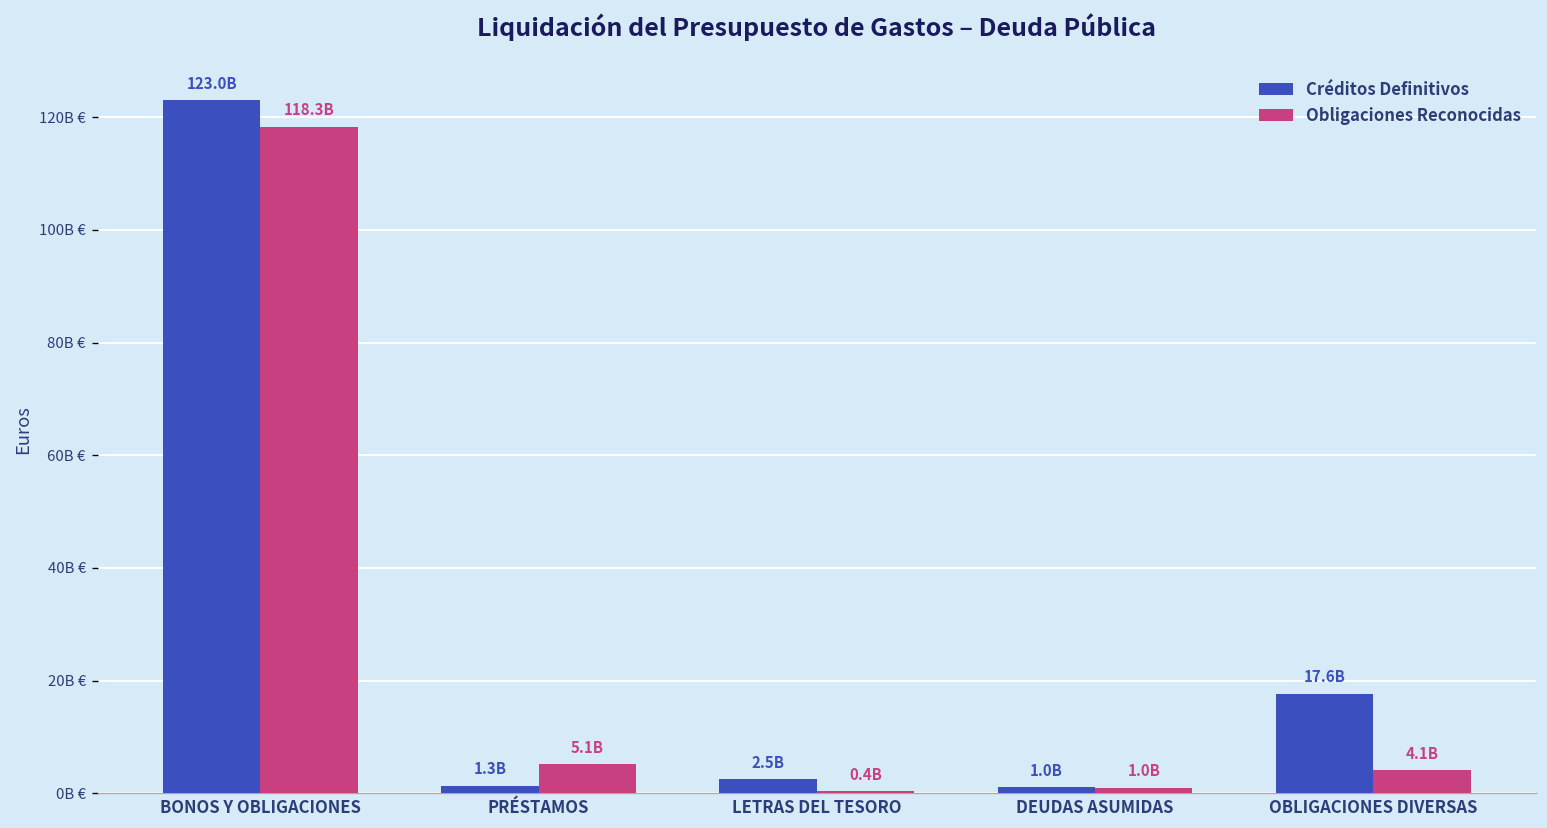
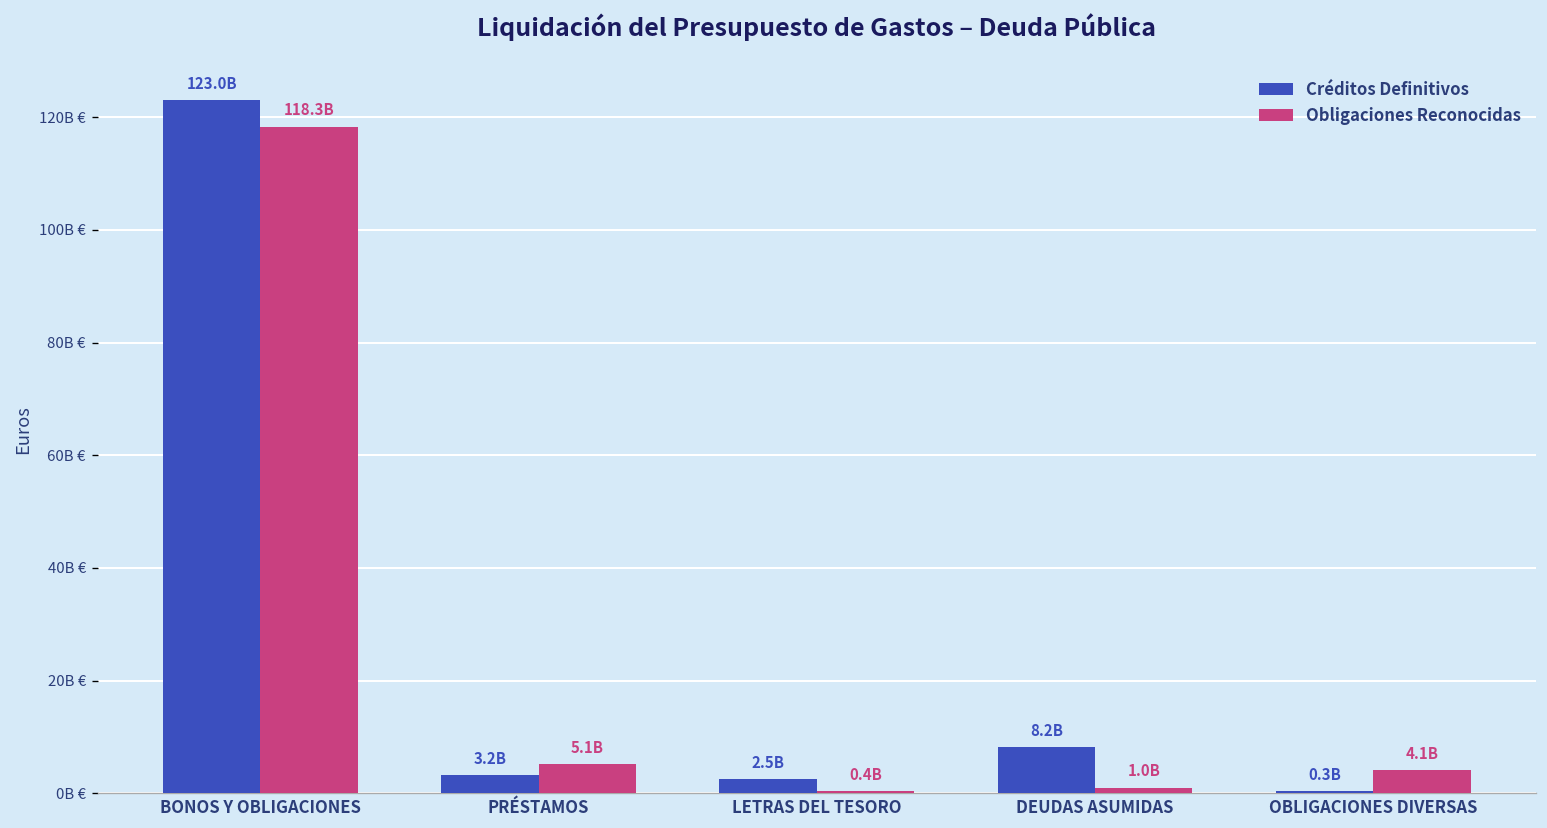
  {
    "Créditos Definitivos": {
      "BONOS Y OBLIGACIONES": "123.0B",
-     "PRÉSTAMOS": "1.3B",
+     "PRÉSTAMOS": "3.2B",
      "LETRAS DEL TESORO": "2.5B",
-     "DEUDAS ASUMIDAS": "1.0B",
-     "OBLIGACIONES DIVERSAS": "17.6B"
+     "DEUDAS ASUMIDAS": "8.2B",
+     "OBLIGACIONES DIVERSAS": "0.3B"
    },
    "Obligaciones Reconocidas": {
      "BONOS Y OBLIGACIONES": "118.3B",
      "PRÉSTAMOS": "5.1B",
      "LETRAS DEL TESORO": "0.4B",
      "DEUDAS ASUMIDAS": "1.0B",
      "OBLIGACIONES DIVERSAS": "4.1B"
    }
  }
